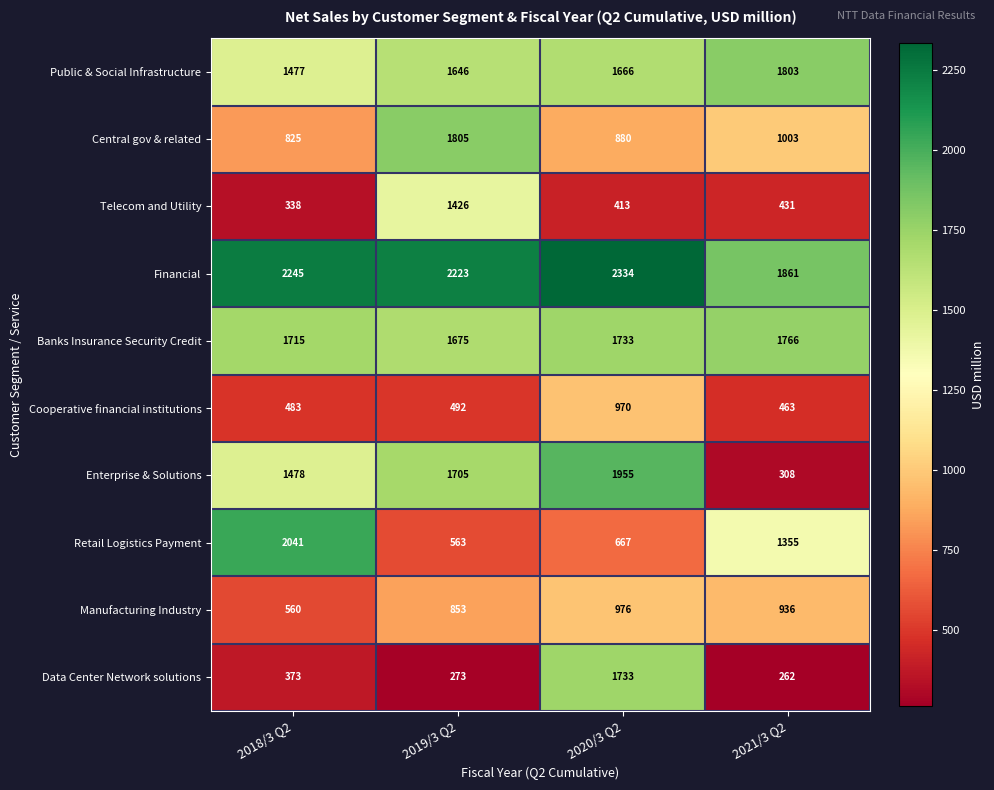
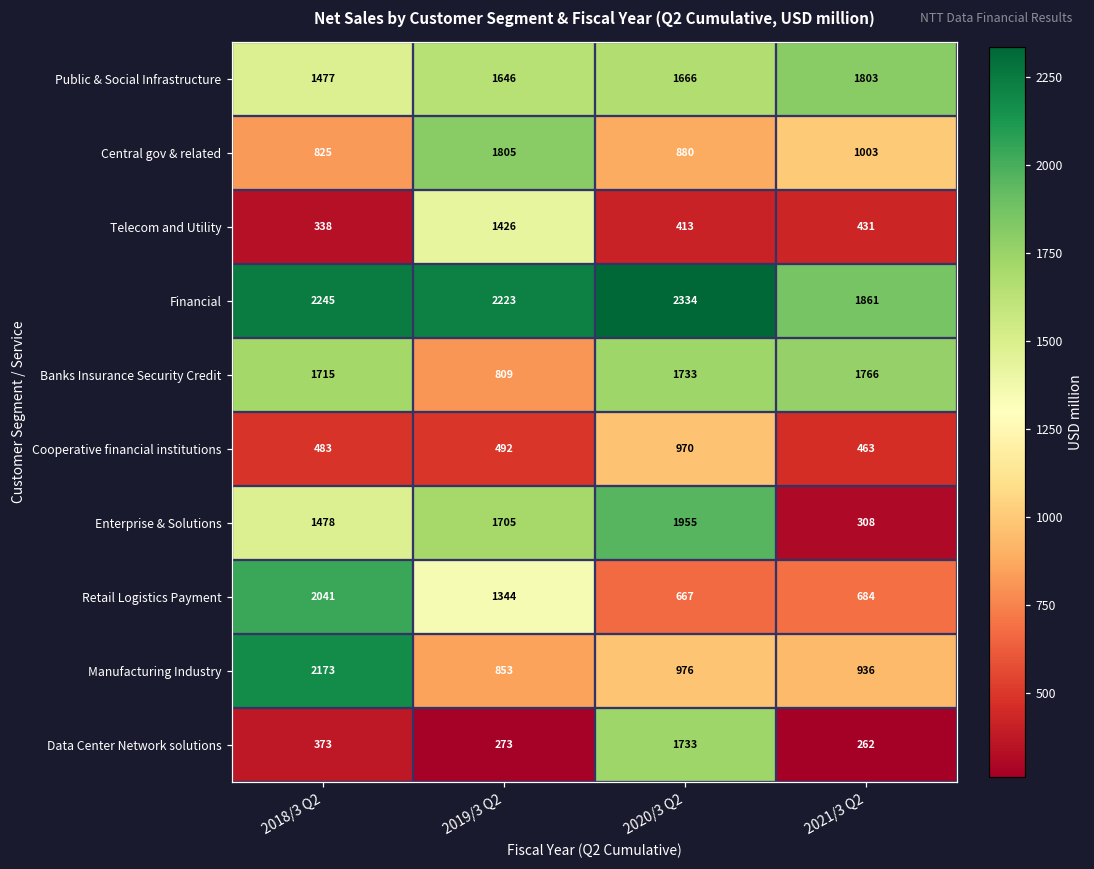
  {
    "Public & Social Infrastructure": {
      "2018/3 Q2": 1477,
      "2019/3 Q2": 1646,
      "2020/3 Q2": 1666,
      "2021/3 Q2": 1803
    },
    "Central gov & related": {
      "2018/3 Q2": 825,
      "2019/3 Q2": 1805,
      "2020/3 Q2": 880,
      "2021/3 Q2": 1003
    },
    "Telecom and Utility": {
      "2018/3 Q2": 338,
      "2019/3 Q2": 1426,
      "2020/3 Q2": 413,
      "2021/3 Q2": 431
    },
    "Financial": {
      "2018/3 Q2": 2245,
      "2019/3 Q2": 2223,
      "2020/3 Q2": 2334,
      "2021/3 Q2": 1861
    },
    "Banks Insurance Security Credit": {
      "2018/3 Q2": 1715,
-     "2019/3 Q2": 1675,
+     "2019/3 Q2": 809,
      "2020/3 Q2": 1733,
      "2021/3 Q2": 1766
    },
    "Cooperative financial institutions": {
      "2018/3 Q2": 483,
      "2019/3 Q2": 492,
      "2020/3 Q2": 970,
      "2021/3 Q2": 463
    },
    "Enterprise & Solutions": {
      "2018/3 Q2": 1478,
      "2019/3 Q2": 1705,
      "2020/3 Q2": 1955,
      "2021/3 Q2": 308
    },
    "Retail Logistics Payment": {
      "2018/3 Q2": 2041,
-     "2019/3 Q2": 563,
+     "2019/3 Q2": 1344,
      "2020/3 Q2": 667,
-     "2021/3 Q2": 1355
+     "2021/3 Q2": 684
    },
    "Manufacturing Industry": {
-     "2018/3 Q2": 560,
+     "2018/3 Q2": 2173,
      "2019/3 Q2": 853,
      "2020/3 Q2": 976,
      "2021/3 Q2": 936
    },
    "Data Center Network solutions": {
      "2018/3 Q2": 373,
      "2019/3 Q2": 273,
      "2020/3 Q2": 1733,
      "2021/3 Q2": 262
    }
  }
